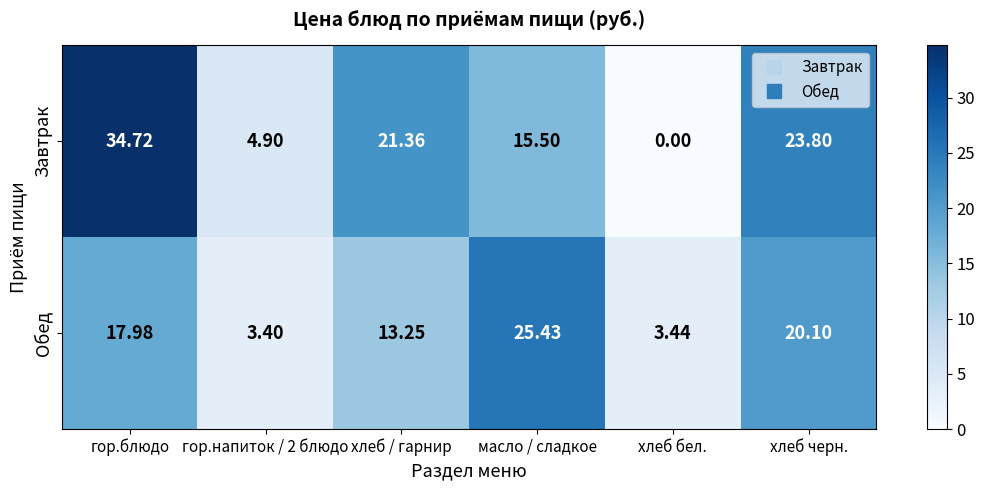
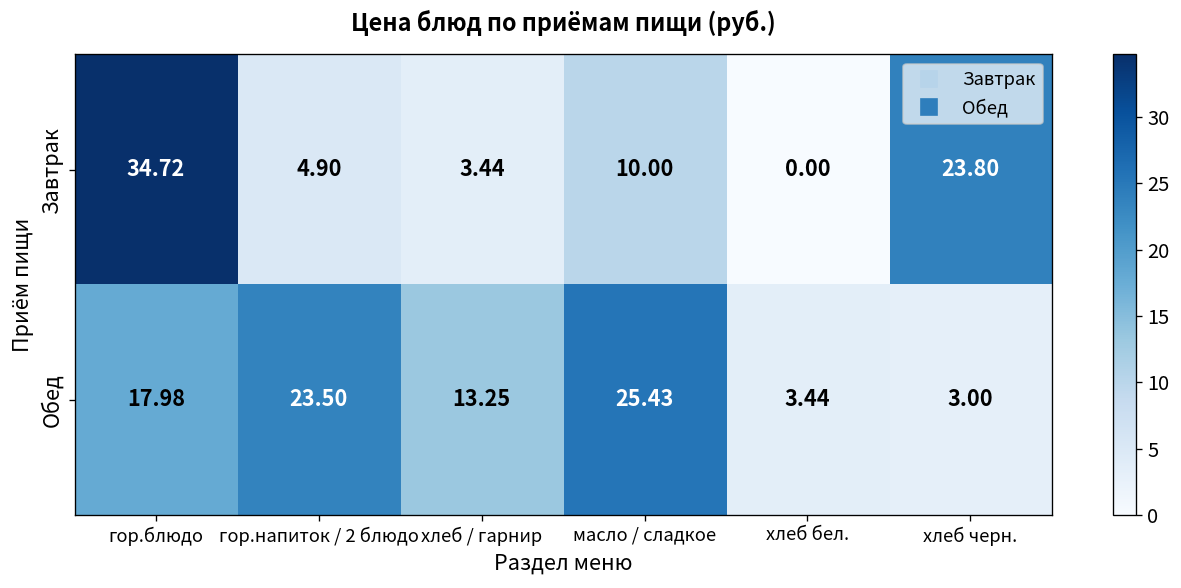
  {
    "Завтрак": {
      "гор.блюдо": 34.72,
      "гор.напиток / 2 блюдо": 4.90,
-     "хлеб / гарнир": 21.36,
-     "масло / сладкое": 15.50,
+     "хлеб / гарнир": 3.44,
+     "масло / сладкое": 10.00,
      "хлеб бел.": 0.00,
      "хлеб черн.": 23.80
    },
    "Обед": {
      "гор.блюдо": 17.98,
-     "гор.напиток / 2 блюдо": 3.40,
+     "гор.напиток / 2 блюдо": 23.50,
      "хлеб / гарнир": 13.25,
      "масло / сладкое": 25.43,
      "хлеб бел.": 3.44,
-     "хлеб черн.": 20.10
+     "хлеб черн.": 3.00
    }
  }
